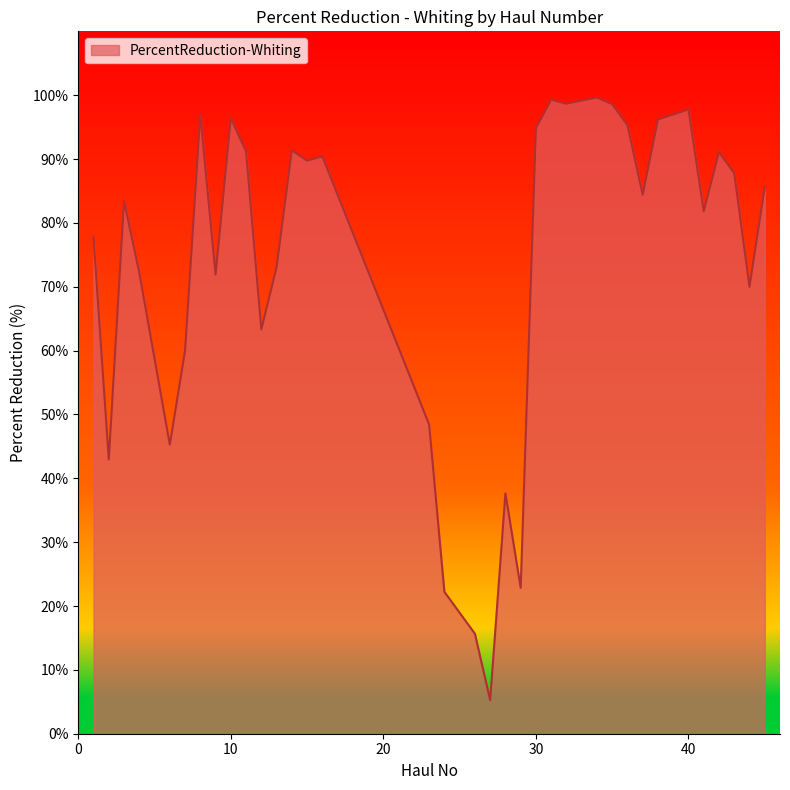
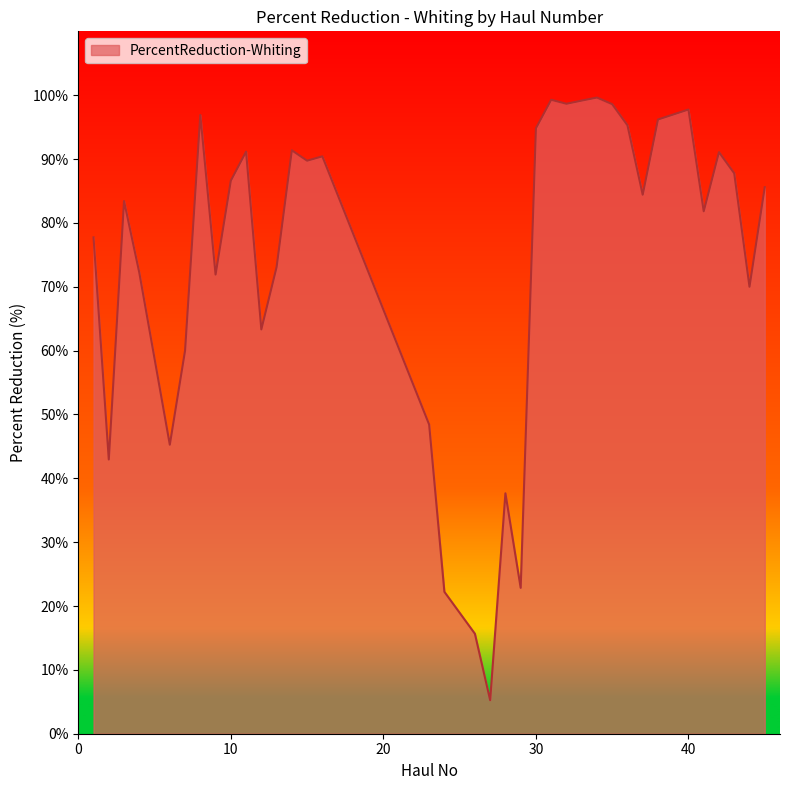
  {
-   "10": "96%",
+   "10": "87%",
    "30": "95%",
    "40": "98%"
  }
